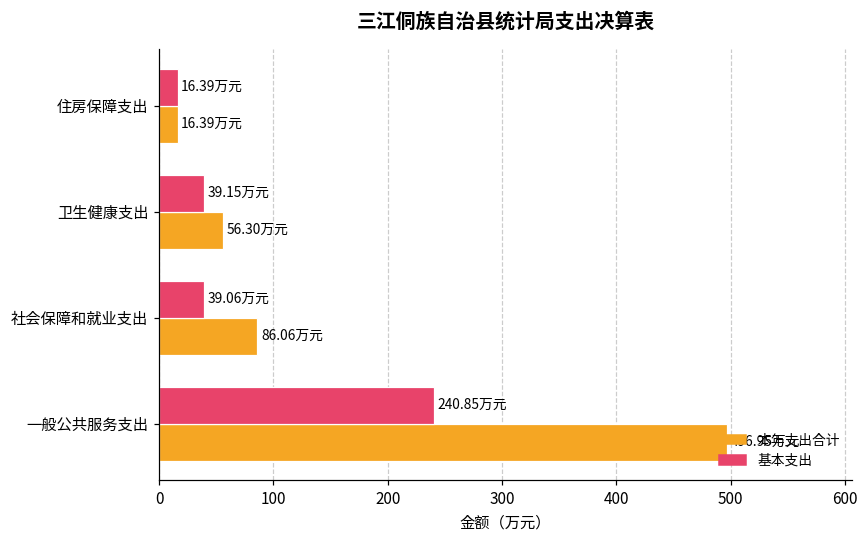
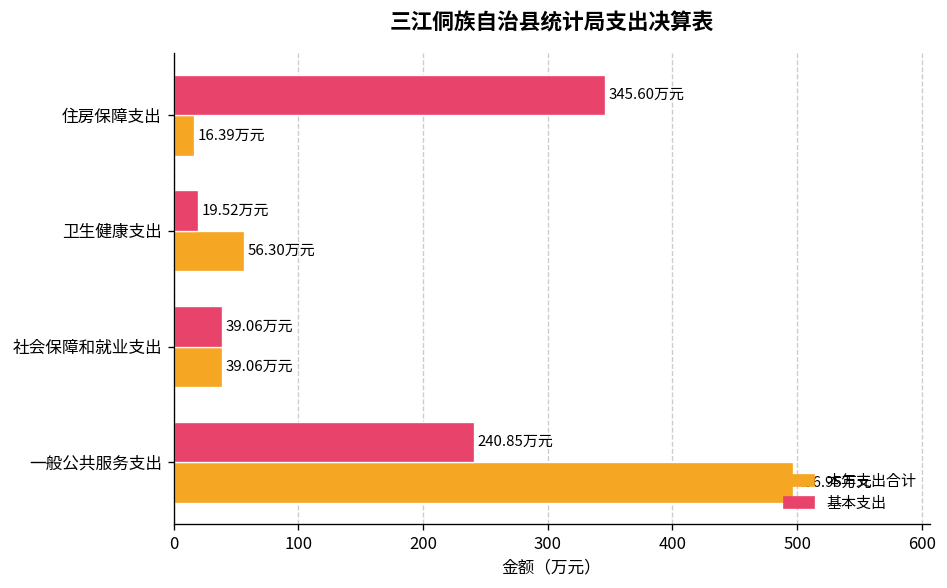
  {
    "本年支出合计": {
      "住房保障支出": 16.39,
      "卫生健康支出": 56.30,
-     "社会保障和就业支出": 86.06,
+     "社会保障和就业支出": 39.06,
      "一般公共服务支出": 496.95
    },
    "基本支出": {
-     "住房保障支出": 16.39,
-     "卫生健康支出": 39.15,
+     "住房保障支出": 345.60,
+     "卫生健康支出": 19.52,
      "社会保障和就业支出": 39.06,
      "一般公共服务支出": 240.85
    }
  }
